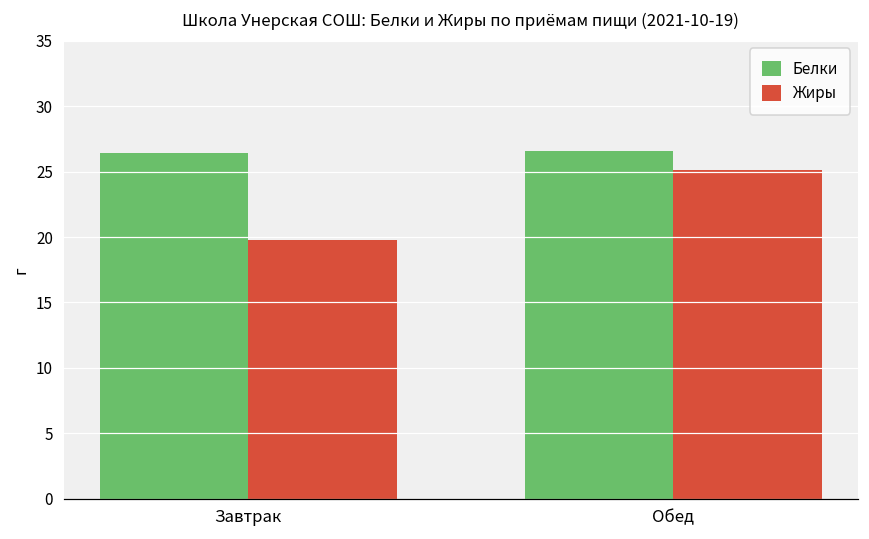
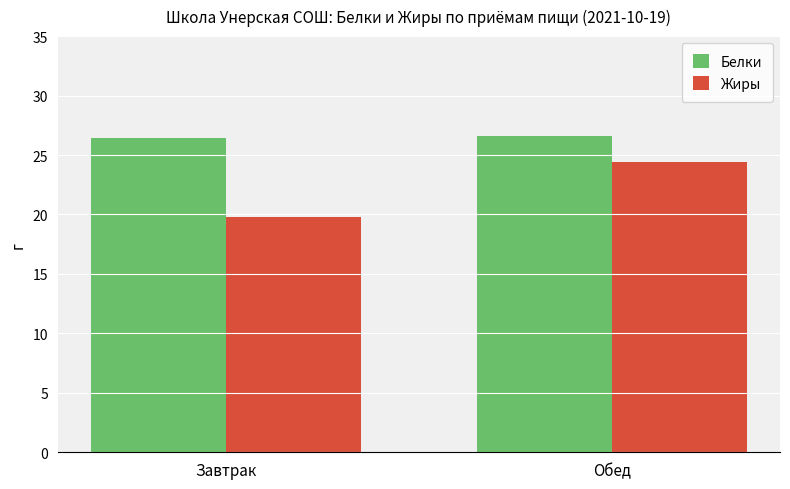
  {
    "Белки": {
      "Завтрак": 26.5,
      "Обед": 26.6
    },
    "Жиры": {
      "Завтрак": 19.8,
-     "Обед": 25.1
+     "Обед": 24.4
    }
  }
